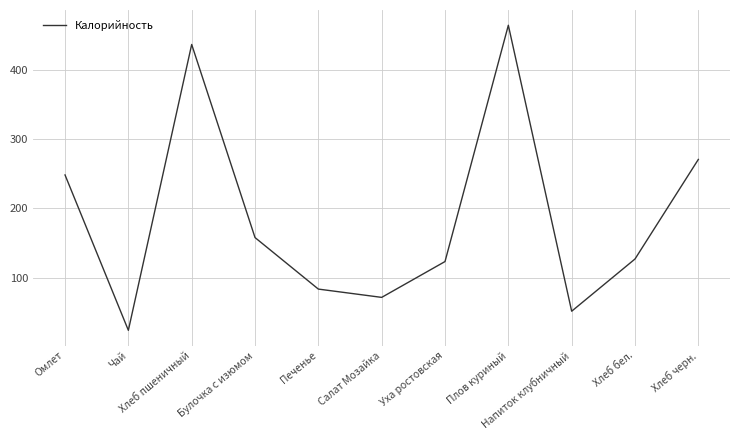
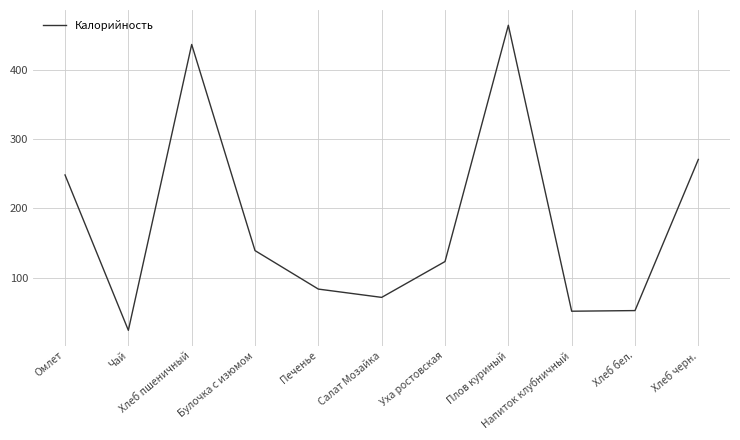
  {
    "Омлет": 250,
    "Чай": 20,
    "Хлеб пшеничный": 440,
-   "Булочка с изюмом": 160,
+   "Булочка с изюмом": 140,
    "Печенье": 80,
    "Салат Мозайка": 70,
    "Уха ростовская": 120,
    "Плов куриный": 460,
    "Напиток клубничный": 50,
-   "Хлеб бел.": 130,
+   "Хлеб бел.": 50,
    "Хлеб черн.": 270
  }
